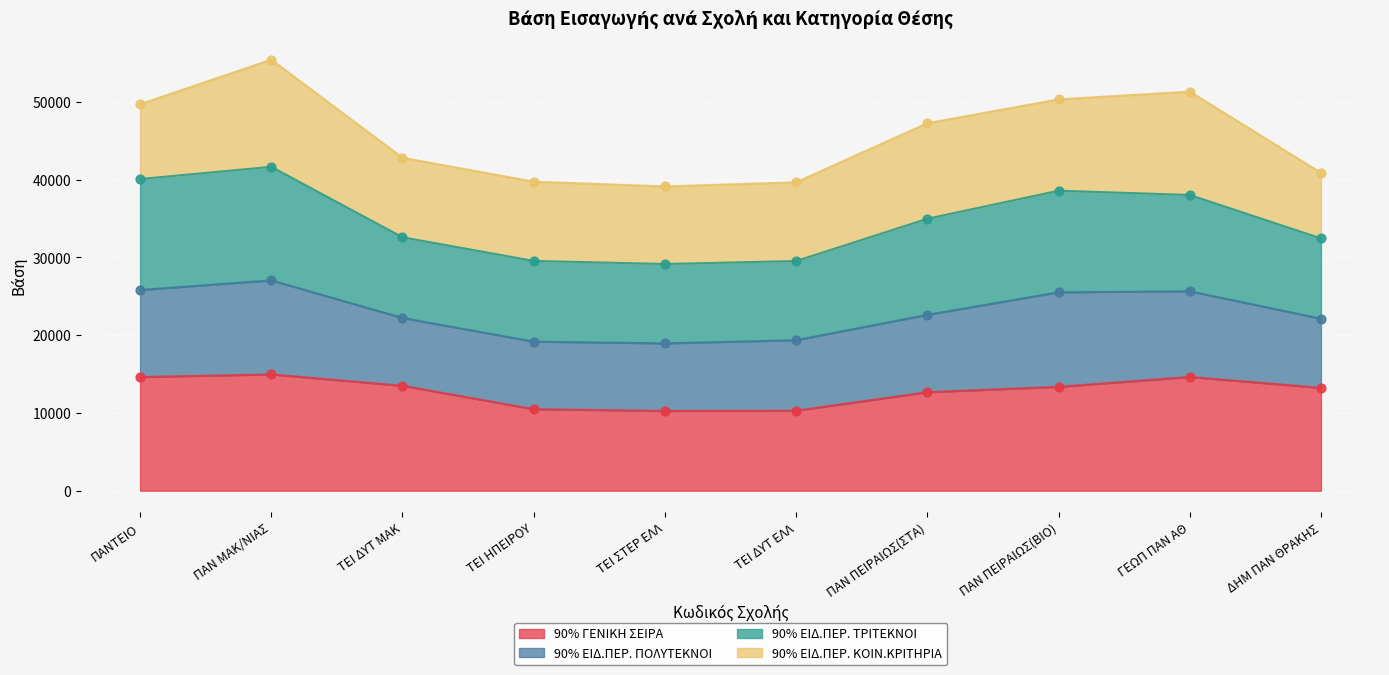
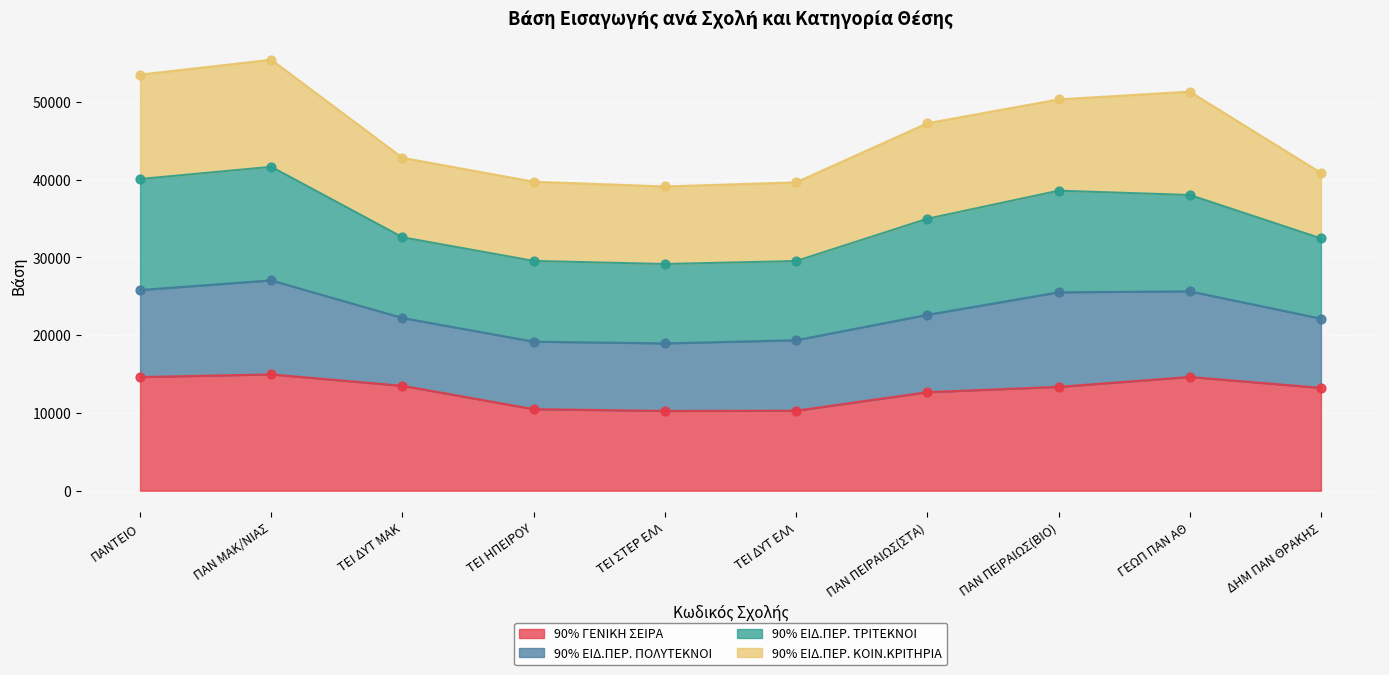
  {
    "90% ΓΕΝΙΚΗ ΣΕΙΡΑ": {
      "ΠΑΝΤΕΙΟ": 15000,
      "ΠΑΝ ΜΑΚ/ΝΙΑΣ": 15000,
      "ΤΕΙ ΔΥΤ ΜΑΚ": 13000,
      "ΤΕΙ ΗΠΕΙΡΟΥ": 10000,
      "ΤΕΙ ΣΤΕΡ ΕΛΛ": 10000,
      "ΤΕΙ ΔΥΤ ΕΛΛ": 10000,
      "ΠΑΝ ΠΕΙΡΑΙΩΣ(ΣΤΑ)": 13000,
      "ΠΑΝ ΠΕΙΡΑΙΩΣ(ΒΙΟ)": 13000,
      "ΓΕΩΠ ΠΑΝ ΑΘ": 15000,
      "ΔΗΜ ΠΑΝ ΘΡΑΚΗΣ": 13000
    },
    "90% ΕΙΔ.ΠΕΡ. ΚΟΙΝ.ΚΡΙΤΗΡΙΑ": {
-     "ΠΑΝΤΕΙΟ": 10000,
+     "ΠΑΝΤΕΙΟ": 13000,
      "ΠΑΝ ΜΑΚ/ΝΙΑΣ": 14000,
      "ΤΕΙ ΔΥΤ ΜΑΚ": 10000,
      "ΤΕΙ ΗΠΕΙΡΟΥ": 10000,
      "ΤΕΙ ΣΤΕΡ ΕΛΛ": 10000,
      "ΤΕΙ ΔΥΤ ΕΛΛ": 10000,
      "ΠΑΝ ΠΕΙΡΑΙΩΣ(ΣΤΑ)": 12000,
      "ΠΑΝ ΠΕΙΡΑΙΩΣ(ΒΙΟ)": 12000,
      "ΓΕΩΠ ΠΑΝ ΑΘ": 13000,
      "ΔΗΜ ΠΑΝ ΘΡΑΚΗΣ": 8000
    }
  }
